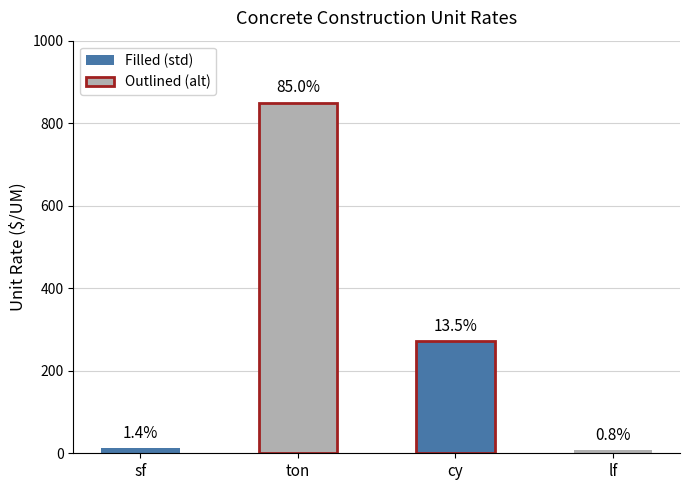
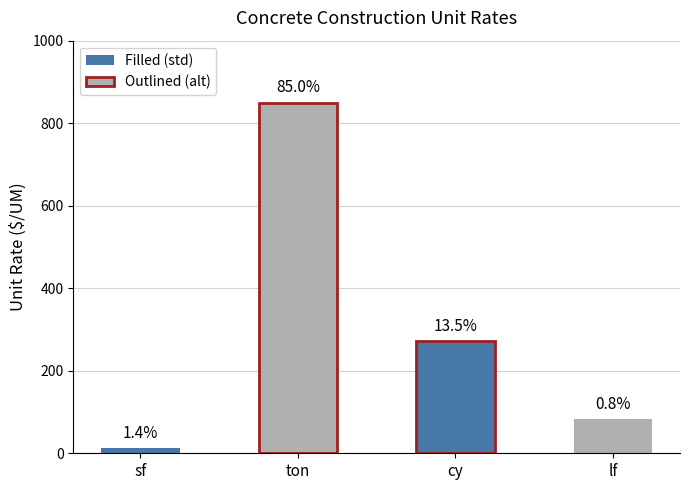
  {
-   "lf": 10
+   "lf": 80
  }
